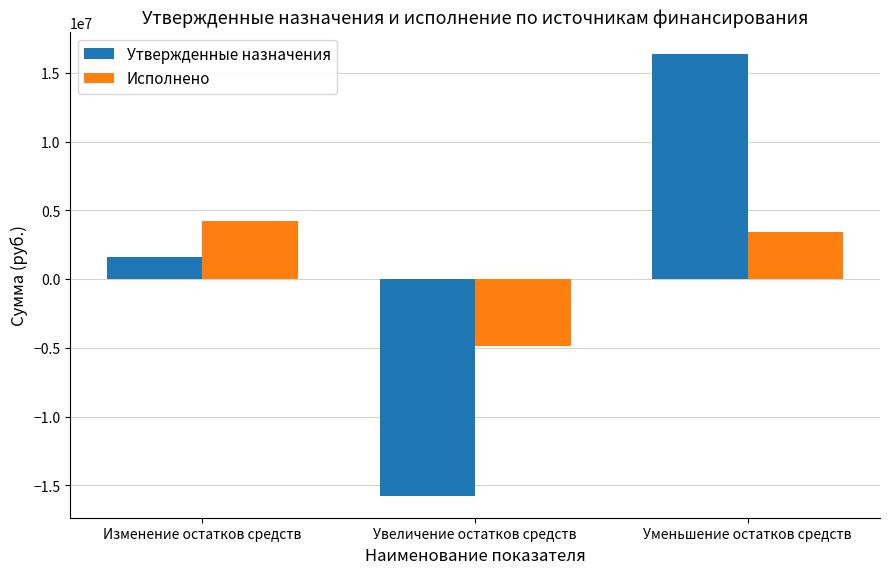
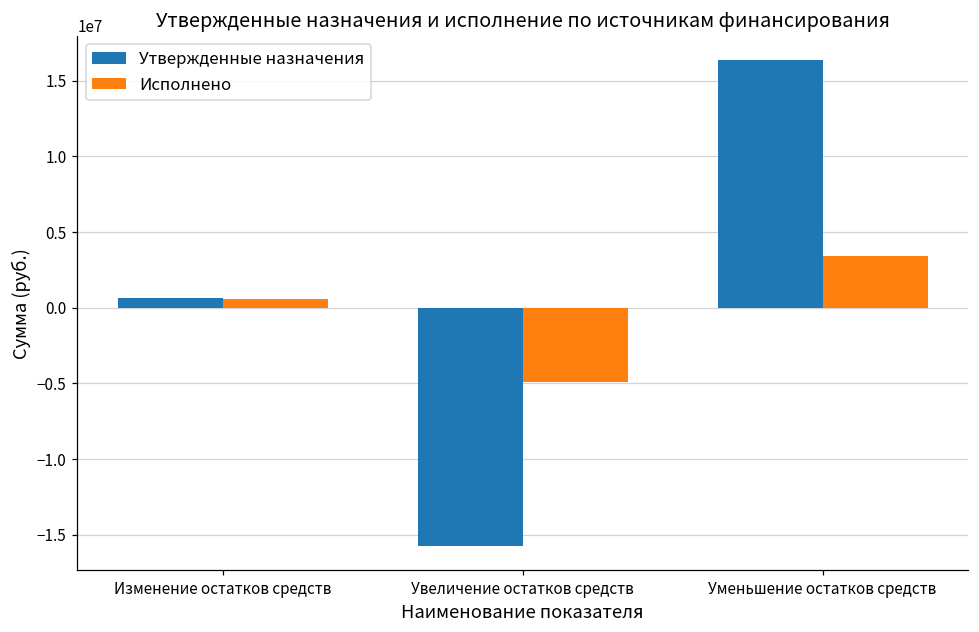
  {
    "Утвержденные назначения": {
-     "Изменение остатков средств": 1600000,
+     "Изменение остатков средств": 600000,
      "Увеличение остатков средств": -15700000,
      "Уменьшение остатков средств": 16400000
    },
    "Исполнено": {
-     "Изменение остатков средств": 4200000,
+     "Изменение остатков средств": 600000,
      "Увеличение остатков средств": -4900000,
      "Уменьшение остатков средств": 3400000
    }
  }
